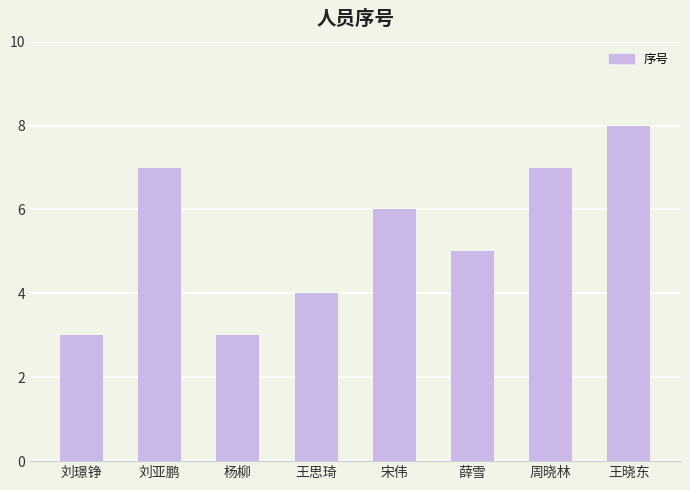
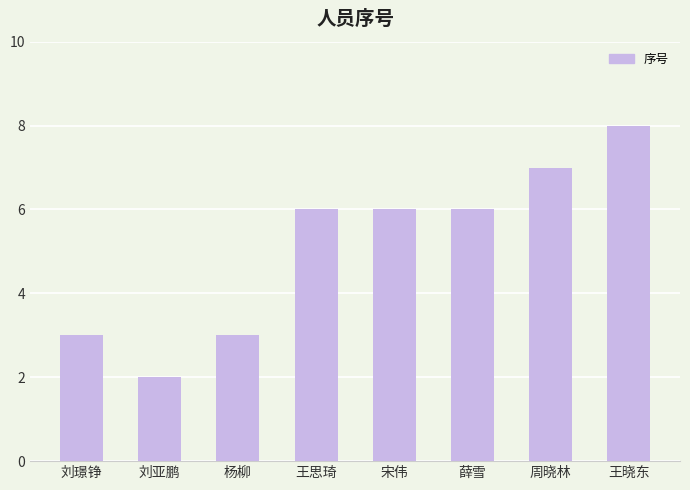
  {
    "刘璟铮": 3,
-   "刘亚鹏": 7,
+   "刘亚鹏": 2,
    "杨柳": 3,
-   "王思琦": 4,
+   "王思琦": 6,
    "宋伟": 6,
-   "薛雪": 5,
+   "薛雪": 6,
    "周晓林": 7,
    "王晓东": 8
  }
